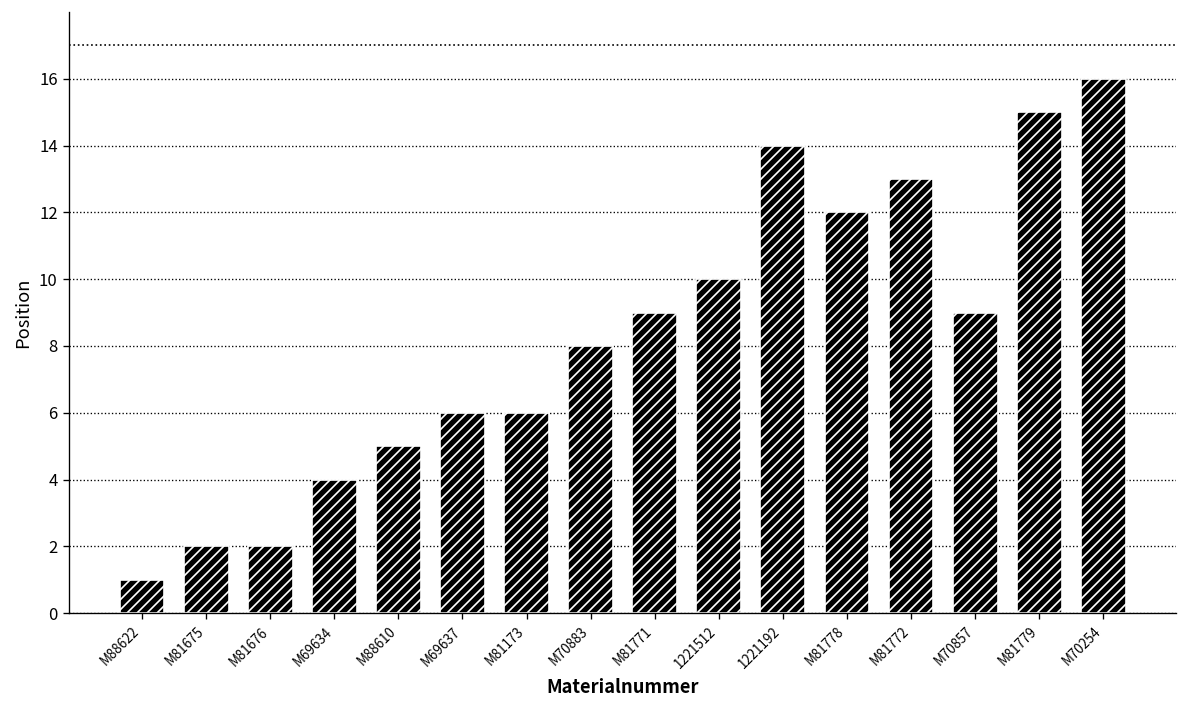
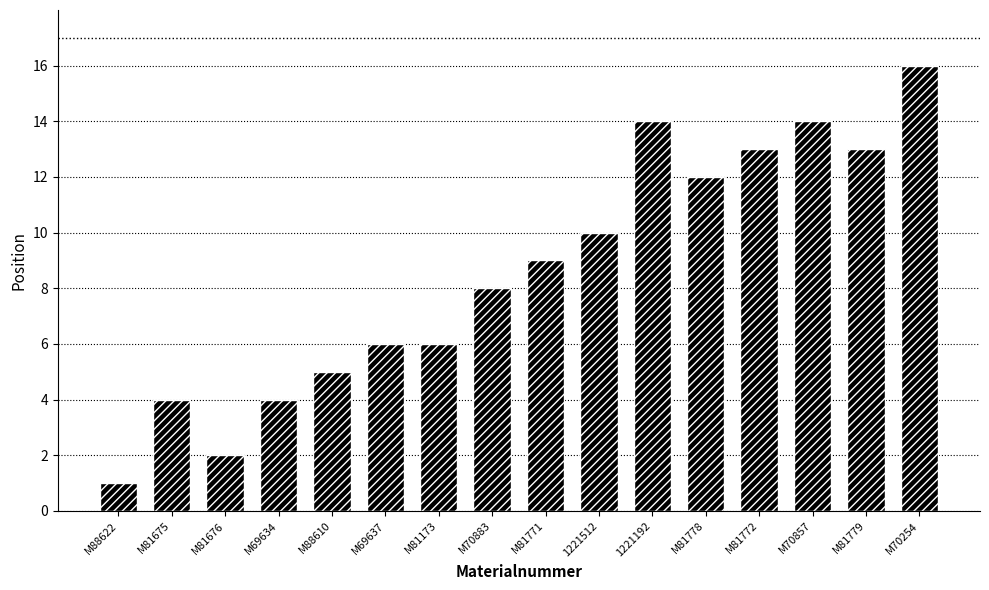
  {
    "M88622": 1,
-   "M81675": 2,
+   "M81675": 4,
    "M81676": 2,
    "M69634": 4,
    "M88610": 5,
    "M69637": 6,
    "M81173": 6,
    "M70883": 8,
    "M81771": 9,
    "1221512": 10,
    "1221192": 14,
    "M81778": 12,
    "M81772": 13,
-   "M70857": 9,
-   "M81779": 15,
+   "M70857": 14,
+   "M81779": 13,
    "M70254": 16
  }
